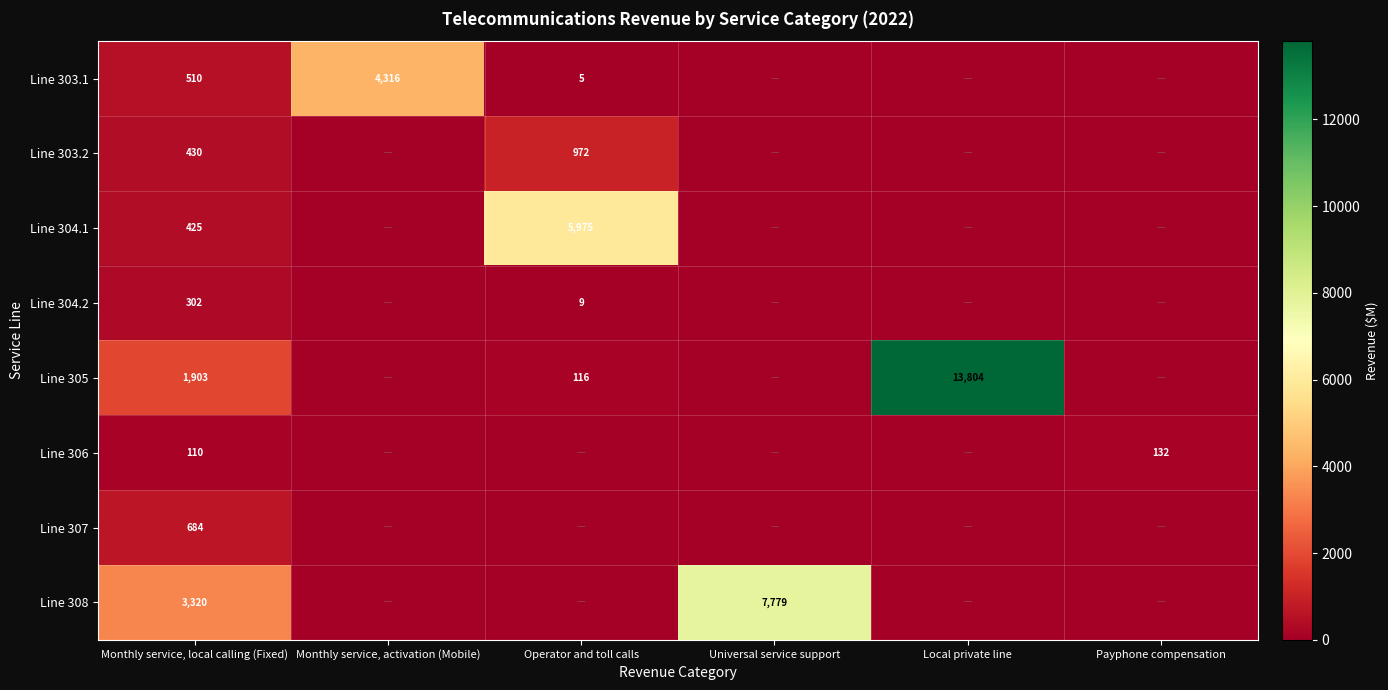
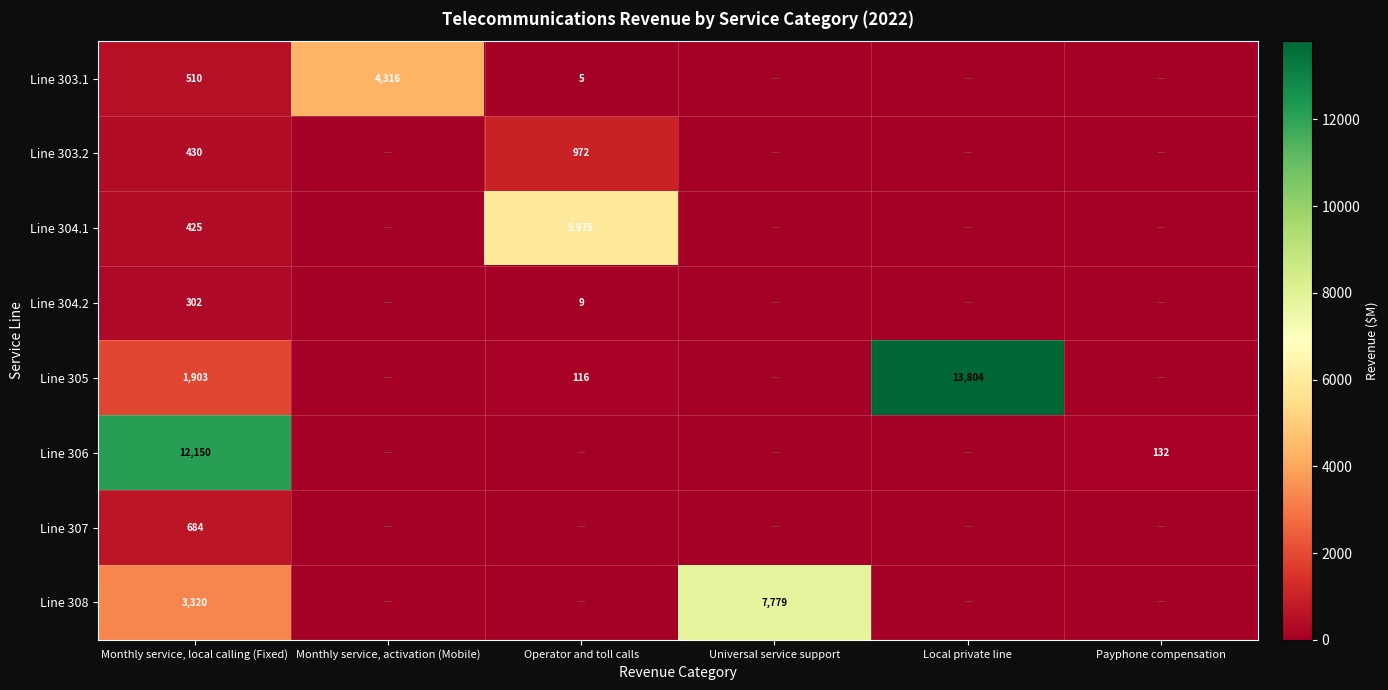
  {
    "Line 303.1": {
      "Monthly service, local calling (Fixed)": "510",
      "Monthly service, activation (Mobile)": "4,316",
      "Operator and toll calls": "5"
    },
    "Line 303.2": {
      "Monthly service, local calling (Fixed)": "430",
      "Operator and toll calls": "972"
    },
    "Line 304.1": {
      "Monthly service, local calling (Fixed)": "425",
      "Operator and toll calls": "5,975"
    },
    "Line 304.2": {
      "Monthly service, local calling (Fixed)": "302",
      "Operator and toll calls": "9"
    },
    "Line 305": {
      "Monthly service, local calling (Fixed)": "1,903",
      "Operator and toll calls": "116",
      "Local private line": "13,804"
    },
    "Line 306": {
-     "Monthly service, local calling (Fixed)": "110",
+     "Monthly service, local calling (Fixed)": "12,150",
      "Payphone compensation": "132"
    },
    "Line 307": {
      "Monthly service, local calling (Fixed)": "684"
    },
    "Line 308": {
      "Monthly service, local calling (Fixed)": "3,320",
      "Universal service support": "7,779"
    }
  }
